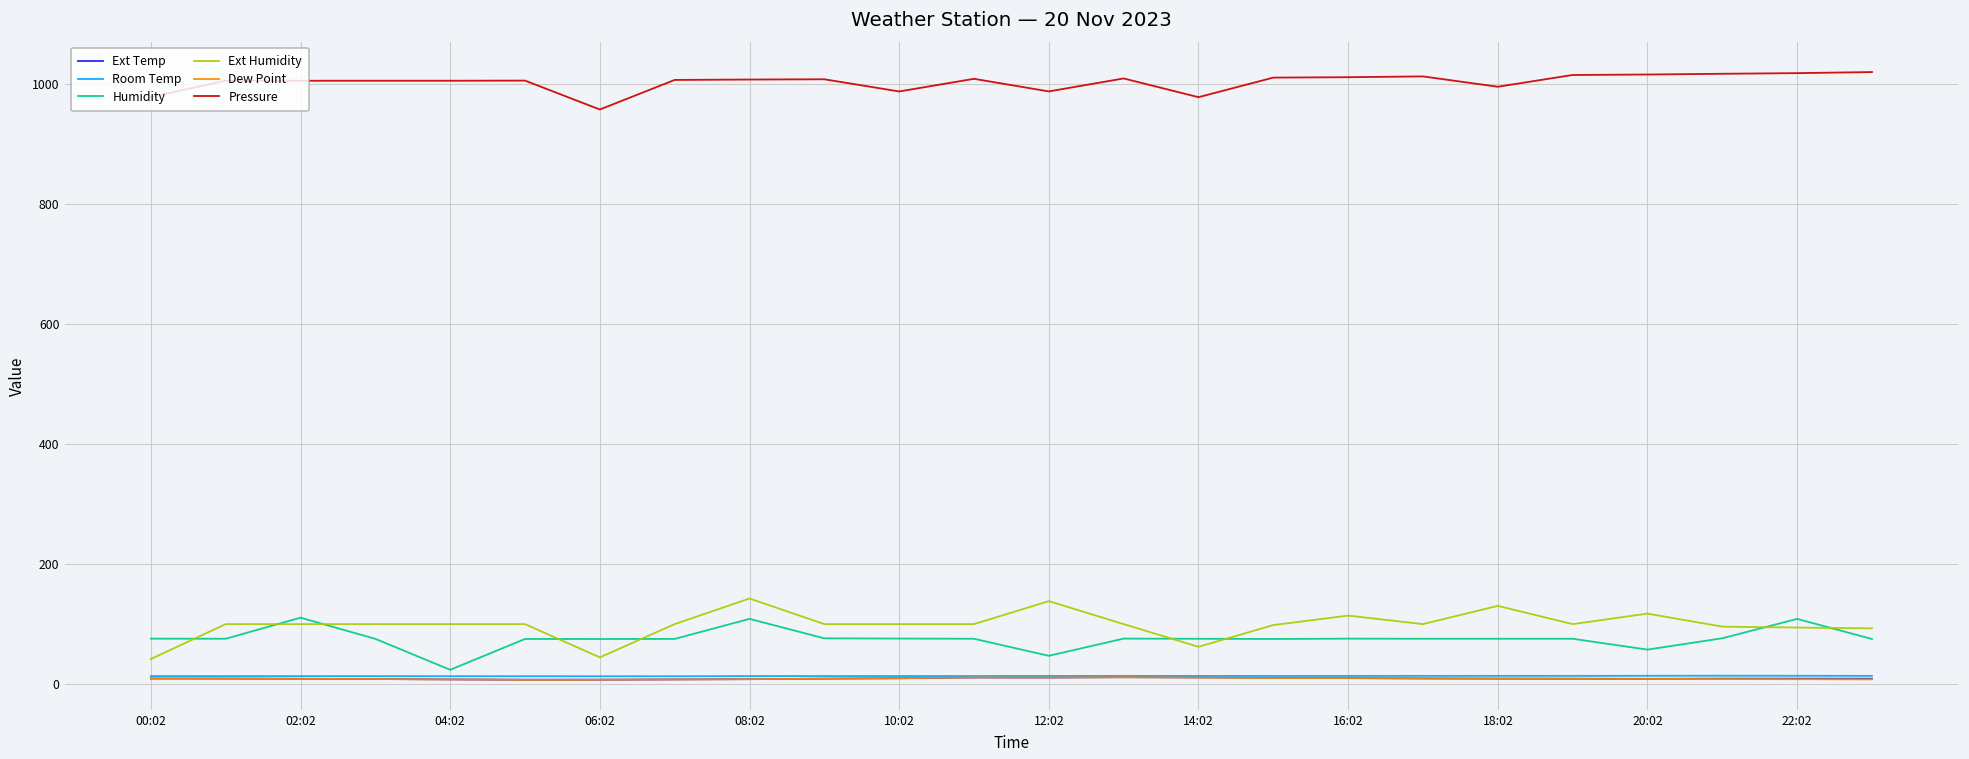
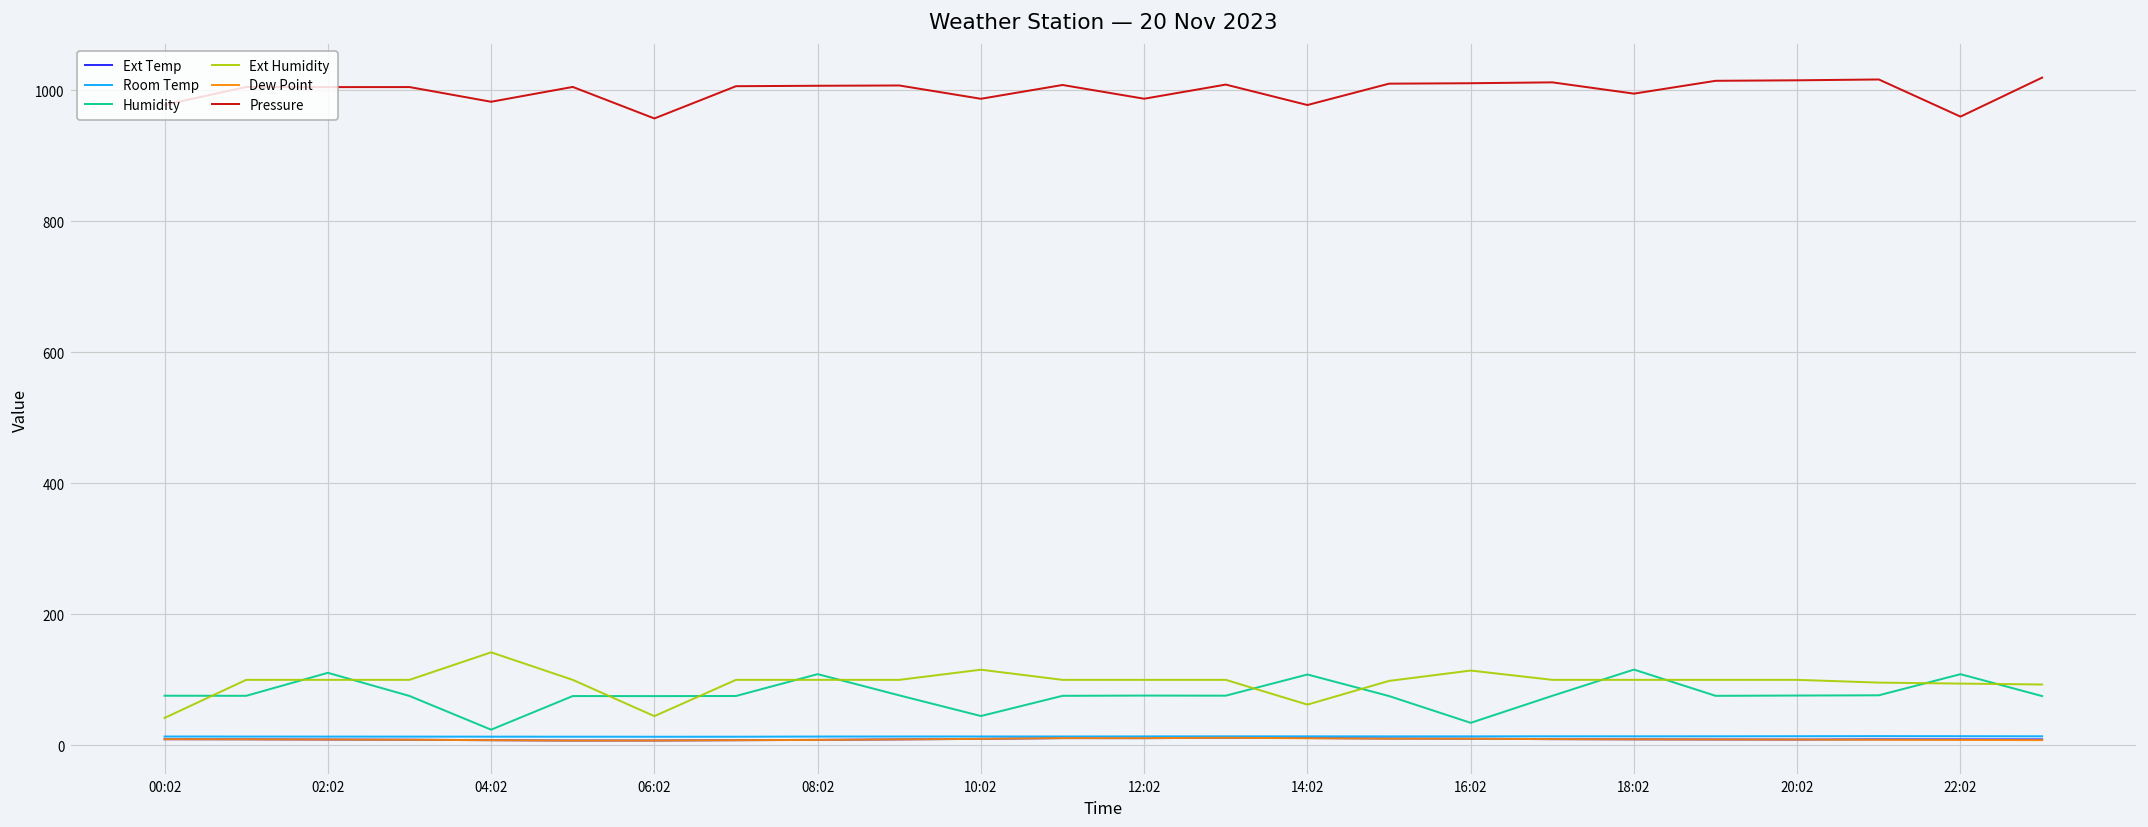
  {
    "Room Temp": {
      "04:02": 10,
      "06:02": 10,
      "08:02": 10,
      "20:02": 10,
      "22:02": 10
    },
    "Humidity": {
      "00:02": 80,
      "02:02": 110,
      "04:02": 20,
      "06:02": 80,
      "08:02": 110,
-     "10:02": 80,
-     "12:02": 50,
-     "14:02": 80,
-     "16:02": 80,
-     "18:02": 80,
-     "20:02": 60,
+     "10:02": 40,
+     "12:02": 80,
+     "14:02": 110,
+     "16:02": 30,
+     "18:02": 120,
+     "20:02": 80,
      "22:02": 110
    },
    "Ext Humidity": {
      "00:02": 40,
      "02:02": 100,
-     "04:02": 100,
+     "04:02": 140,
      "06:02": 40,
-     "08:02": 140,
-     "10:02": 100,
-     "12:02": 140,
+     "08:02": 100,
+     "10:02": 120,
+     "12:02": 100,
      "14:02": 60,
      "16:02": 110,
-     "18:02": 130,
-     "20:02": 120,
+     "18:02": 100,
+     "20:02": 100,
      "22:02": 90
    },
    "Pressure": {
-     "04:02": 1000,
+     "04:02": 980,
      "06:02": 960,
      "08:02": 1010,
      "10:02": 990,
      "12:02": 990,
      "14:02": 980,
      "16:02": 1010,
      "18:02": 990,
      "20:02": 1020,
-     "22:02": 1020
+     "22:02": 960
    }
  }
